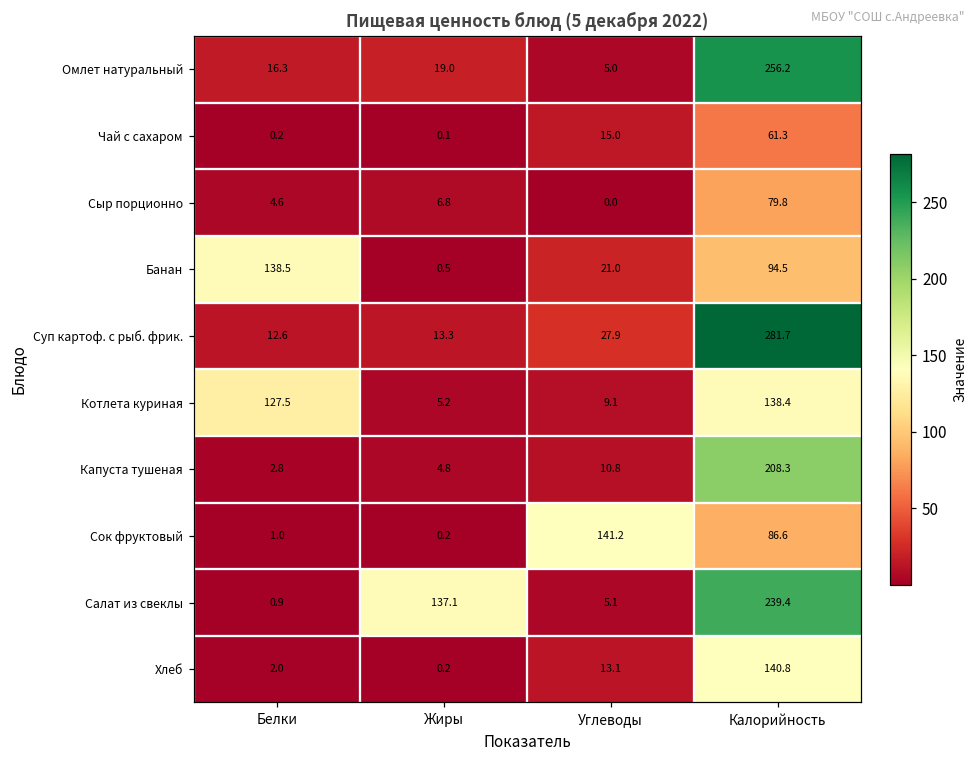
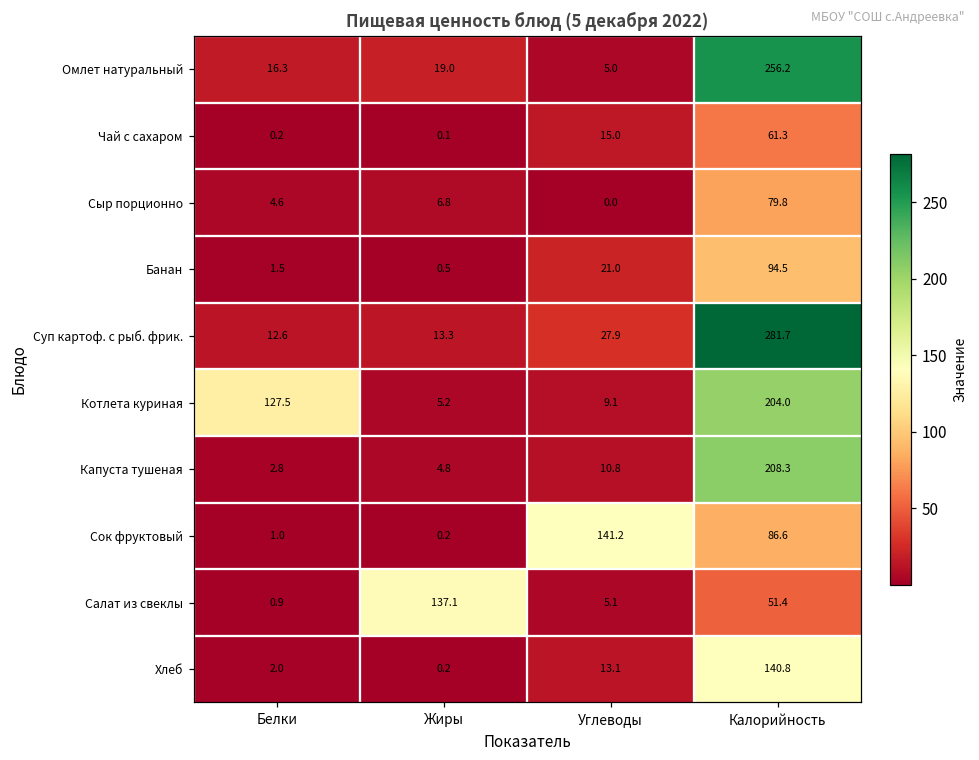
  {
    "Омлет натуральный": {
      "Белки": 16.3,
      "Жиры": 19.0,
      "Углеводы": 5.0,
      "Калорийность": 256.2
    },
    "Чай с сахаром": {
      "Белки": 0.2,
      "Жиры": 0.1,
      "Углеводы": 15.0,
      "Калорийность": 61.3
    },
    "Сыр порционно": {
      "Белки": 4.6,
      "Жиры": 6.8,
      "Углеводы": 0.0,
      "Калорийность": 79.8
    },
    "Банан": {
-     "Белки": 138.5,
+     "Белки": 1.5,
      "Жиры": 0.5,
      "Углеводы": 21.0,
      "Калорийность": 94.5
    },
    "Суп картоф. с рыб. фрик.": {
      "Белки": 12.6,
      "Жиры": 13.3,
      "Углеводы": 27.9,
      "Калорийность": 281.7
    },
    "Котлета куриная": {
      "Белки": 127.5,
      "Жиры": 5.2,
      "Углеводы": 9.1,
-     "Калорийность": 138.4
+     "Калорийность": 204.0
    },
    "Капуста тушеная": {
      "Белки": 2.8,
      "Жиры": 4.8,
      "Углеводы": 10.8,
      "Калорийность": 208.3
    },
    "Сок фруктовый": {
      "Белки": 1.0,
      "Жиры": 0.2,
      "Углеводы": 141.2,
      "Калорийность": 86.6
    },
    "Салат из свеклы": {
      "Белки": 0.9,
      "Жиры": 137.1,
      "Углеводы": 5.1,
-     "Калорийность": 239.4
+     "Калорийность": 51.4
    },
    "Хлеб": {
      "Белки": 2.0,
      "Жиры": 0.2,
      "Углеводы": 13.1,
      "Калорийность": 140.8
    }
  }
